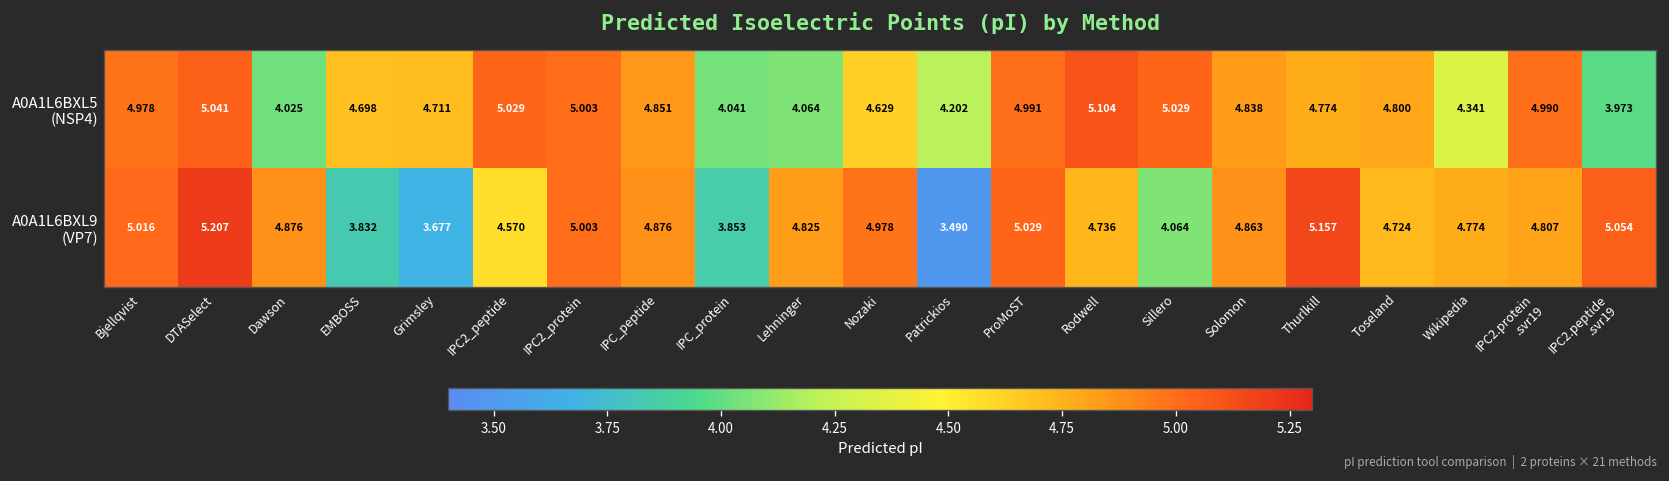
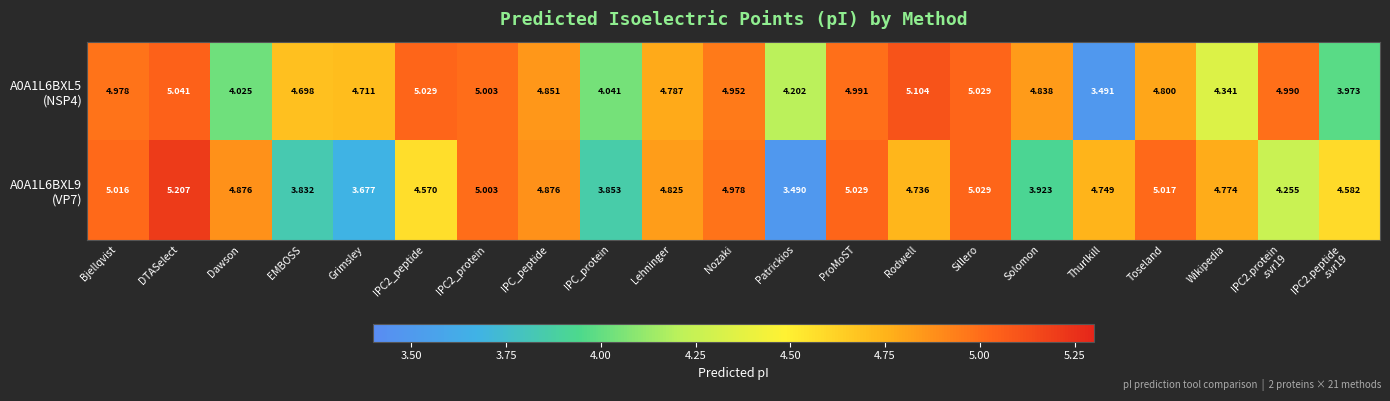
  {
    "A0A1L6BXL5 (NSP4)": {
      "Bjellqvist": 4.978,
      "DTASelect": 5.041,
      "Dawson": 4.025,
      "EMBOSS": 4.698,
      "Grimsley": 4.711,
      "IPC2_peptide": 5.029,
      "IPC2_protein": 5.003,
      "IPC_peptide": 4.851,
      "IPC_protein": 4.041,
-     "Lehninger": 4.064,
-     "Nozaki": 4.629,
+     "Lehninger": 4.787,
+     "Nozaki": 4.952,
      "Patrickios": 4.202,
      "ProMoST": 4.991,
      "Rodwell": 5.104,
      "Sillero": 5.029,
      "Solomon": 4.838,
-     "Thurlkill": 4.774,
+     "Thurlkill": 3.491,
      "Toseland": 4.800,
      "Wikipedia": 4.341,
      "IPC2.protein .svr19": 4.990,
      "IPC2.peptide .svr19": 3.973
    },
    "A0A1L6BXL9 (VP7)": {
      "Bjellqvist": 5.016,
      "DTASelect": 5.207,
      "Dawson": 4.876,
      "EMBOSS": 3.832,
      "Grimsley": 3.677,
      "IPC2_peptide": 4.570,
      "IPC2_protein": 5.003,
      "IPC_peptide": 4.876,
      "IPC_protein": 3.853,
      "Lehninger": 4.825,
      "Nozaki": 4.978,
      "Patrickios": 3.490,
      "ProMoST": 5.029,
      "Rodwell": 4.736,
-     "Sillero": 4.064,
-     "Solomon": 4.863,
-     "Thurlkill": 5.157,
-     "Toseland": 4.724,
+     "Sillero": 5.029,
+     "Solomon": 3.923,
+     "Thurlkill": 4.749,
+     "Toseland": 5.017,
      "Wikipedia": 4.774,
-     "IPC2.protein .svr19": 4.807,
-     "IPC2.peptide .svr19": 5.054
+     "IPC2.protein .svr19": 4.255,
+     "IPC2.peptide .svr19": 4.582
    }
  }
